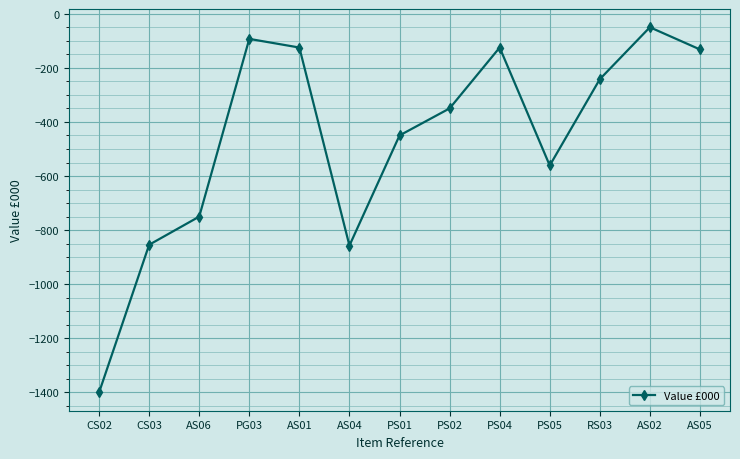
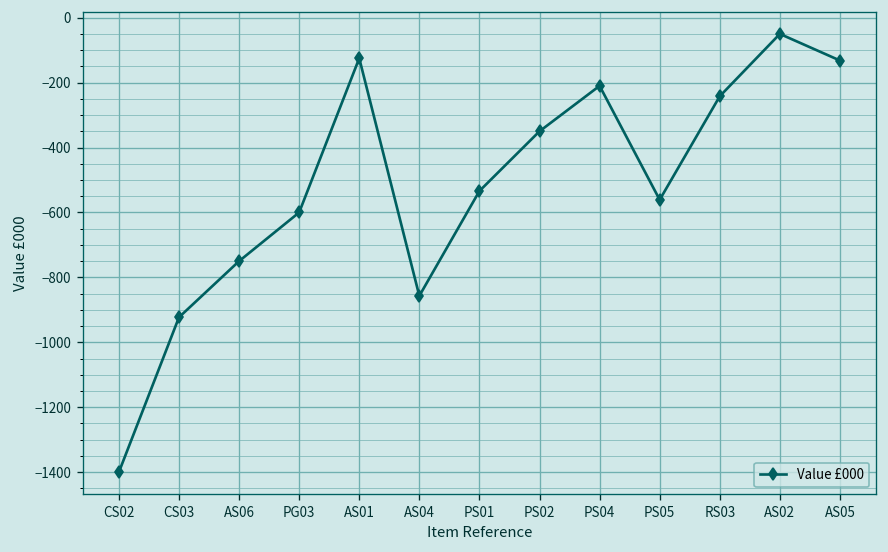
  {
    "CS02": -1400,
-   "CS03": -850,
+   "CS03": -920,
    "AS06": -750,
-   "PG03": -90,
+   "PG03": -600,
    "AS01": -130,
    "AS04": -860,
-   "PS01": -450,
+   "PS01": -530,
    "PS02": -350,
-   "PS04": -130,
+   "PS04": -210,
    "PS05": -560,
    "RS03": -240,
    "AS02": -50,
    "AS05": -130
  }
